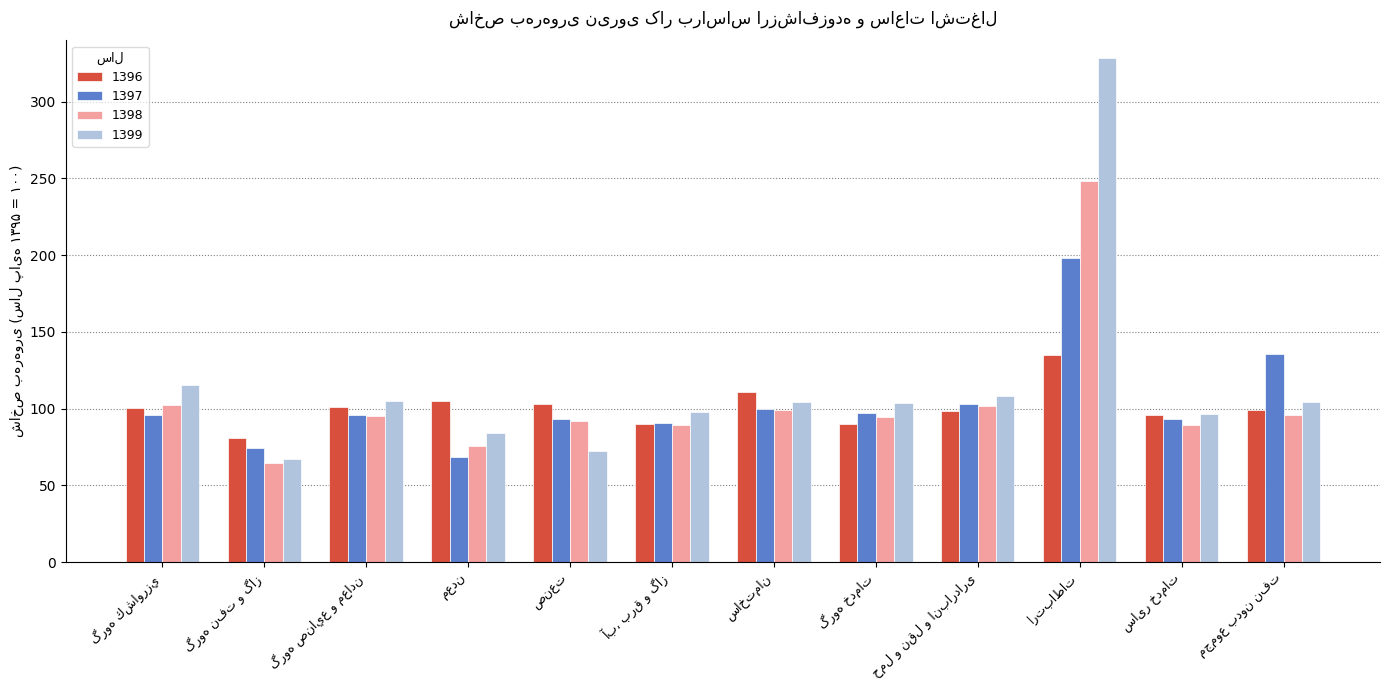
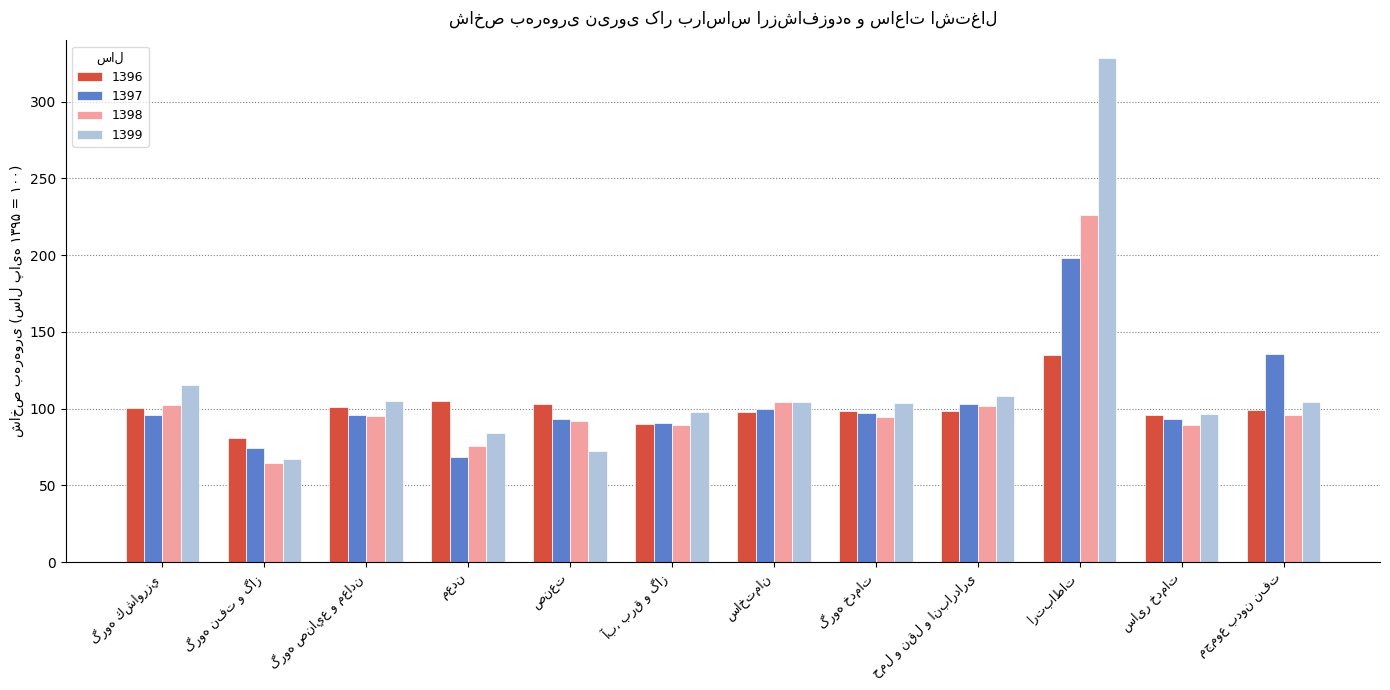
  {
    "1396": {
      "گروه كشاورزي": 101,
      "گروه نفت و گاز": 81,
      "گروه صنايع و معادن": 101,
      "معدن": 105,
      "صنعت": 103,
      "آب، برق و گاز": 90,
-     "ساختمان": 111,
-     "گروه خدمات": 90,
+     "ساختمان": 98,
+     "گروه خدمات": 98,
      "حمل و نقل و انبارداری": 99,
      "ارتباطات": 135,
      "سایر خدمات": 96,
      "مجموع بدون نفت": 99
    },
    "1397": {
      "گروه كشاورزي": 96,
      "گروه نفت و گاز": 74,
      "گروه صنايع و معادن": 96,
      "معدن": 68,
      "صنعت": 93,
      "آب، برق و گاز": 90,
      "ساختمان": 100,
      "گروه خدمات": 97,
      "حمل و نقل و انبارداری": 103,
      "ارتباطات": 198,
      "سایر خدمات": 93,
      "مجموع بدون نفت": 136
    },
    "1398": {
      "گروه كشاورزي": 103,
      "گروه نفت و گاز": 65,
      "گروه صنايع و معادن": 95,
      "معدن": 76,
      "صنعت": 92,
      "آب، برق و گاز": 89,
-     "ساختمان": 99,
+     "ساختمان": 104,
      "گروه خدمات": 94,
      "حمل و نقل و انبارداری": 102,
-     "ارتباطات": 249,
+     "ارتباطات": 226,
      "سایر خدمات": 90,
      "مجموع بدون نفت": 96
    },
    "1399": {
      "گروه كشاورزي": 115,
      "گروه نفت و گاز": 67,
      "گروه صنايع و معادن": 105,
      "معدن": 84,
      "صنعت": 73,
      "آب، برق و گاز": 98,
      "ساختمان": 104,
      "گروه خدمات": 104,
      "حمل و نقل و انبارداری": 108,
      "ارتباطات": 329,
      "سایر خدمات": 97,
      "مجموع بدون نفت": 105
    }
  }
